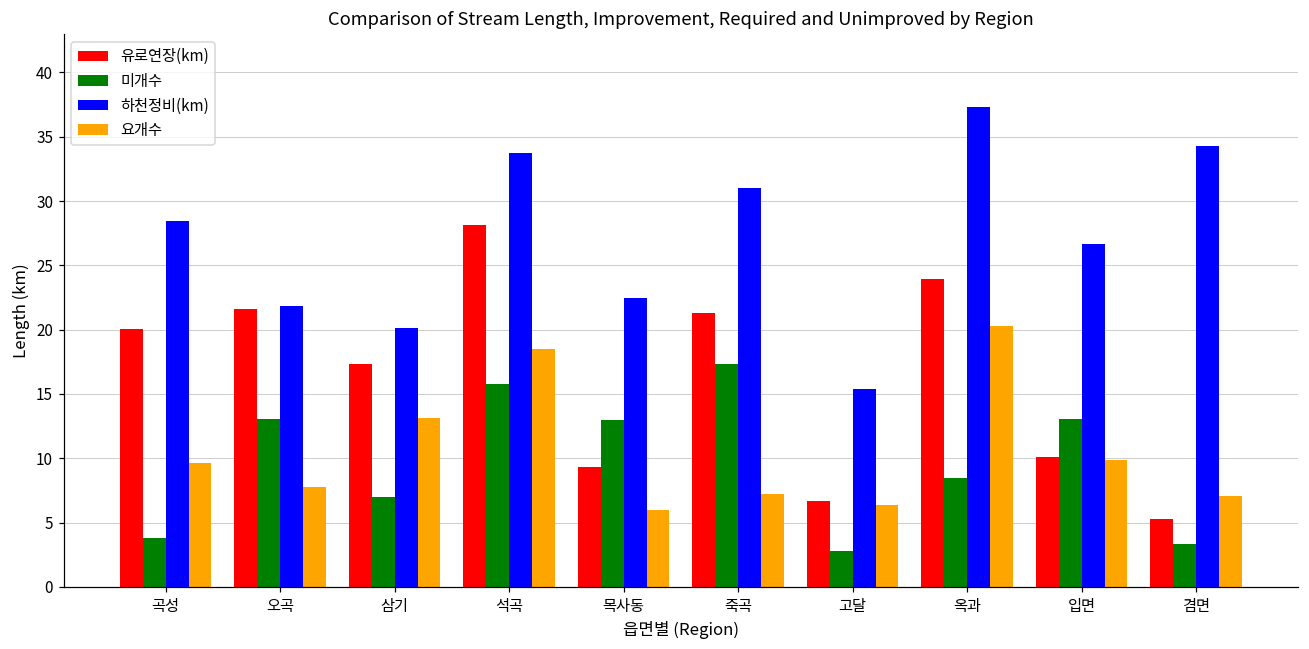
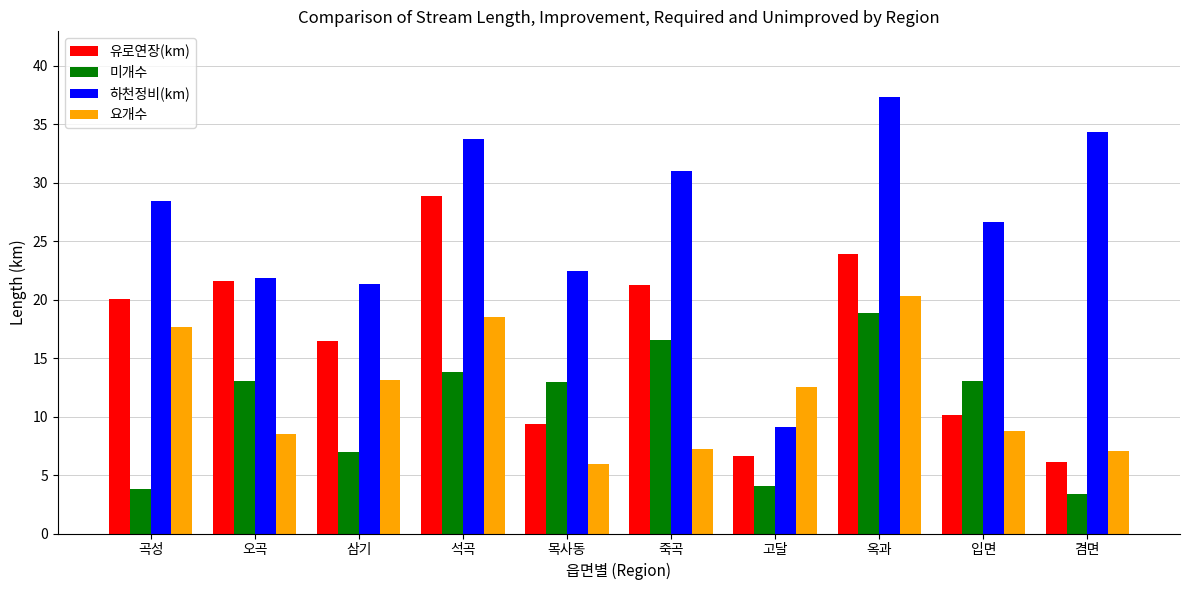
  {
    "유로연장(km)": {
      "곡성": 20.0,
      "오곡": 21.6,
-     "삼기": 17.4,
-     "석곡": 28.2,
+     "삼기": 16.5,
+     "석곡": 28.9,
      "목사동": 9.3,
      "죽곡": 21.3,
      "고달": 6.7,
      "옥과": 23.9,
      "입면": 10.1,
-     "겸면": 5.3
+     "겸면": 6.1
    },
    "미개수": {
      "곡성": 3.8,
      "오곡": 13.1,
      "삼기": 7.0,
-     "석곡": 15.8,
+     "석곡": 13.8,
      "목사동": 13.0,
-     "죽곡": 17.3,
-     "고달": 2.8,
-     "옥과": 8.5,
+     "죽곡": 16.6,
+     "고달": 4.1,
+     "옥과": 18.9,
      "입면": 13.0,
      "겸면": 3.4
    },
    "하천정비(km)": {
      "곡성": 28.4,
      "오곡": 21.9,
-     "삼기": 20.2,
+     "삼기": 21.3,
      "석곡": 33.8,
      "목사동": 22.5,
      "죽곡": 31.0,
-     "고달": 15.4,
+     "고달": 9.1,
      "옥과": 37.4,
      "입면": 26.6,
      "겸면": 34.3
    },
    "요개수": {
-     "곡성": 9.6,
-     "오곡": 7.8,
+     "곡성": 17.7,
+     "오곡": 8.5,
      "삼기": 13.1,
      "석곡": 18.5,
      "목사동": 5.9,
      "죽곡": 7.2,
-     "고달": 6.4,
+     "고달": 12.6,
      "옥과": 20.3,
-     "입면": 9.8,
+     "입면": 8.7,
      "겸면": 7.1
    }
  }
